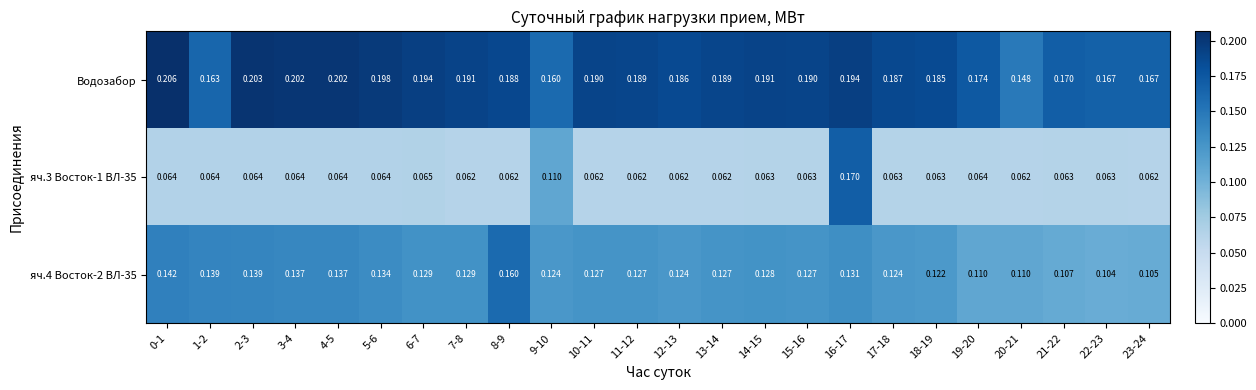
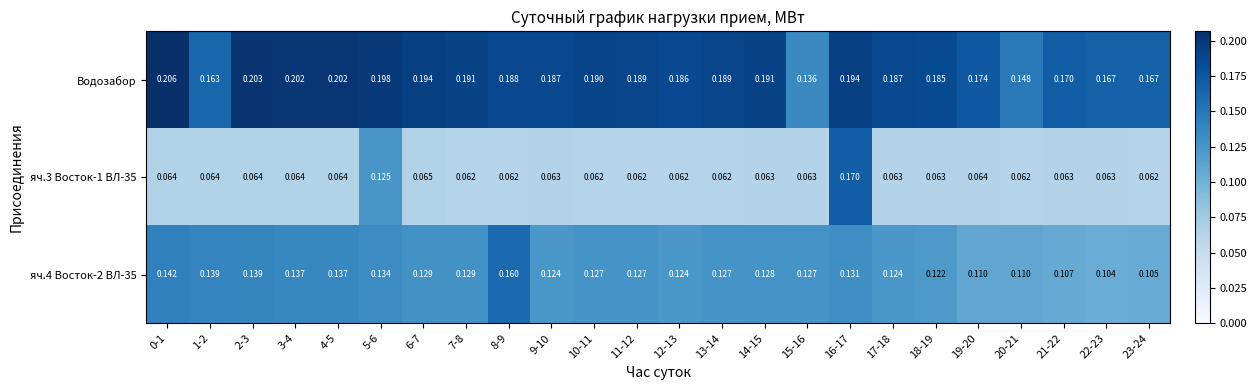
  {
    "Водозабор": {
      "0-1": 0.206,
      "1-2": 0.163,
      "2-3": 0.203,
      "3-4": 0.202,
      "4-5": 0.202,
      "5-6": 0.198,
      "6-7": 0.194,
      "7-8": 0.191,
      "8-9": 0.188,
-     "9-10": 0.160,
+     "9-10": 0.187,
      "10-11": 0.190,
      "11-12": 0.189,
      "12-13": 0.186,
      "13-14": 0.189,
      "14-15": 0.191,
-     "15-16": 0.190,
+     "15-16": 0.136,
      "16-17": 0.194,
      "17-18": 0.187,
      "18-19": 0.185,
      "19-20": 0.174,
      "20-21": 0.148,
      "21-22": 0.170,
      "22-23": 0.167,
      "23-24": 0.167
    },
    "яч.3 Восток-1 ВЛ-35": {
      "0-1": 0.064,
      "1-2": 0.064,
      "2-3": 0.064,
      "3-4": 0.064,
      "4-5": 0.064,
-     "5-6": 0.064,
+     "5-6": 0.125,
      "6-7": 0.065,
      "7-8": 0.062,
      "8-9": 0.062,
-     "9-10": 0.110,
+     "9-10": 0.063,
      "10-11": 0.062,
      "11-12": 0.062,
      "12-13": 0.062,
      "13-14": 0.062,
      "14-15": 0.063,
      "15-16": 0.063,
      "16-17": 0.170,
      "17-18": 0.063,
      "18-19": 0.063,
      "19-20": 0.064,
      "20-21": 0.062,
      "21-22": 0.063,
      "22-23": 0.063,
      "23-24": 0.062
    },
    "яч.4 Восток-2 ВЛ-35": {
      "0-1": 0.142,
      "1-2": 0.139,
      "2-3": 0.139,
      "3-4": 0.137,
      "4-5": 0.137,
      "5-6": 0.134,
      "6-7": 0.129,
      "7-8": 0.129,
      "8-9": 0.160,
      "9-10": 0.124,
      "10-11": 0.127,
      "11-12": 0.127,
      "12-13": 0.124,
      "13-14": 0.127,
      "14-15": 0.128,
      "15-16": 0.127,
      "16-17": 0.131,
      "17-18": 0.124,
      "18-19": 0.122,
      "19-20": 0.110,
      "20-21": 0.110,
      "21-22": 0.107,
      "22-23": 0.104,
      "23-24": 0.105
    }
  }
